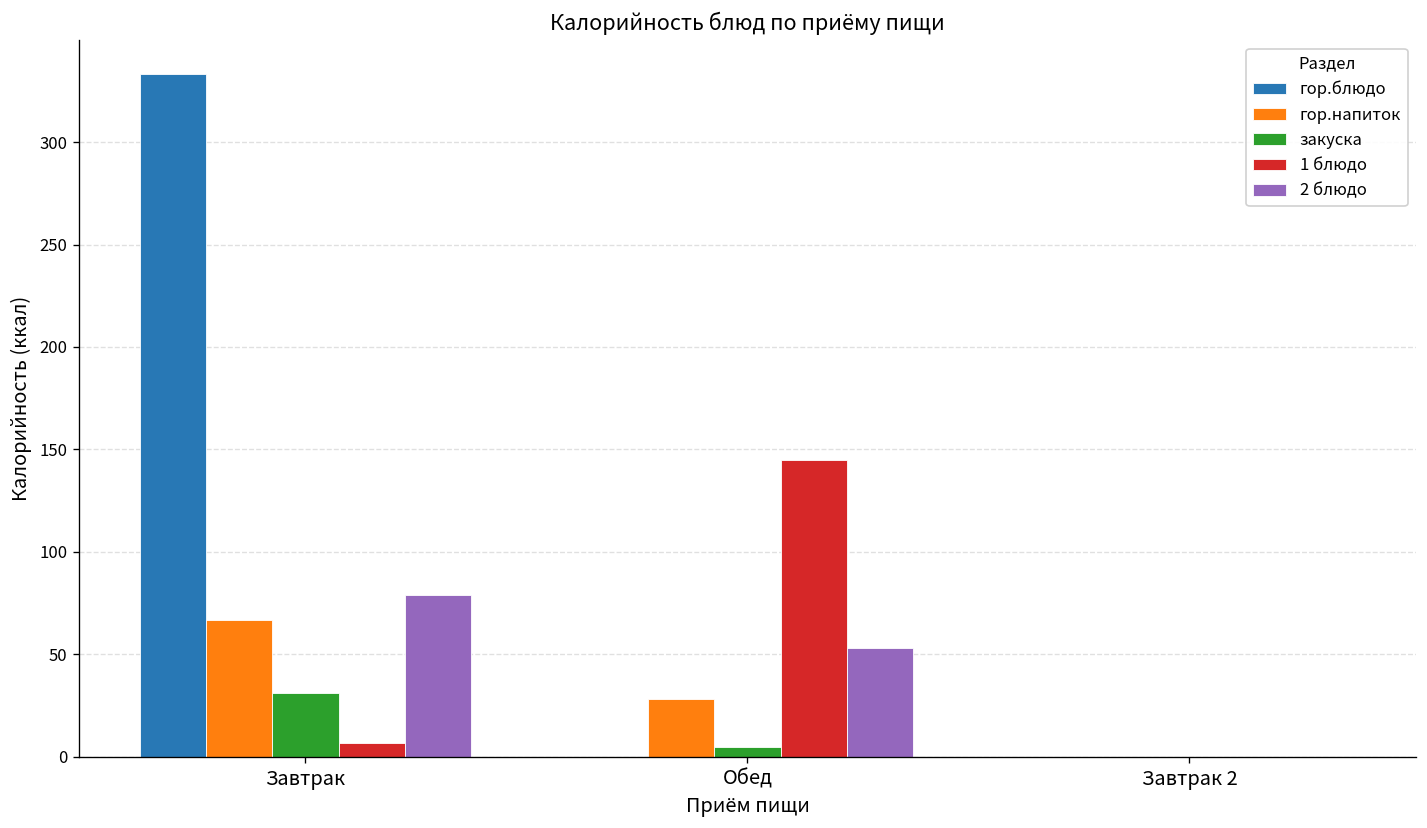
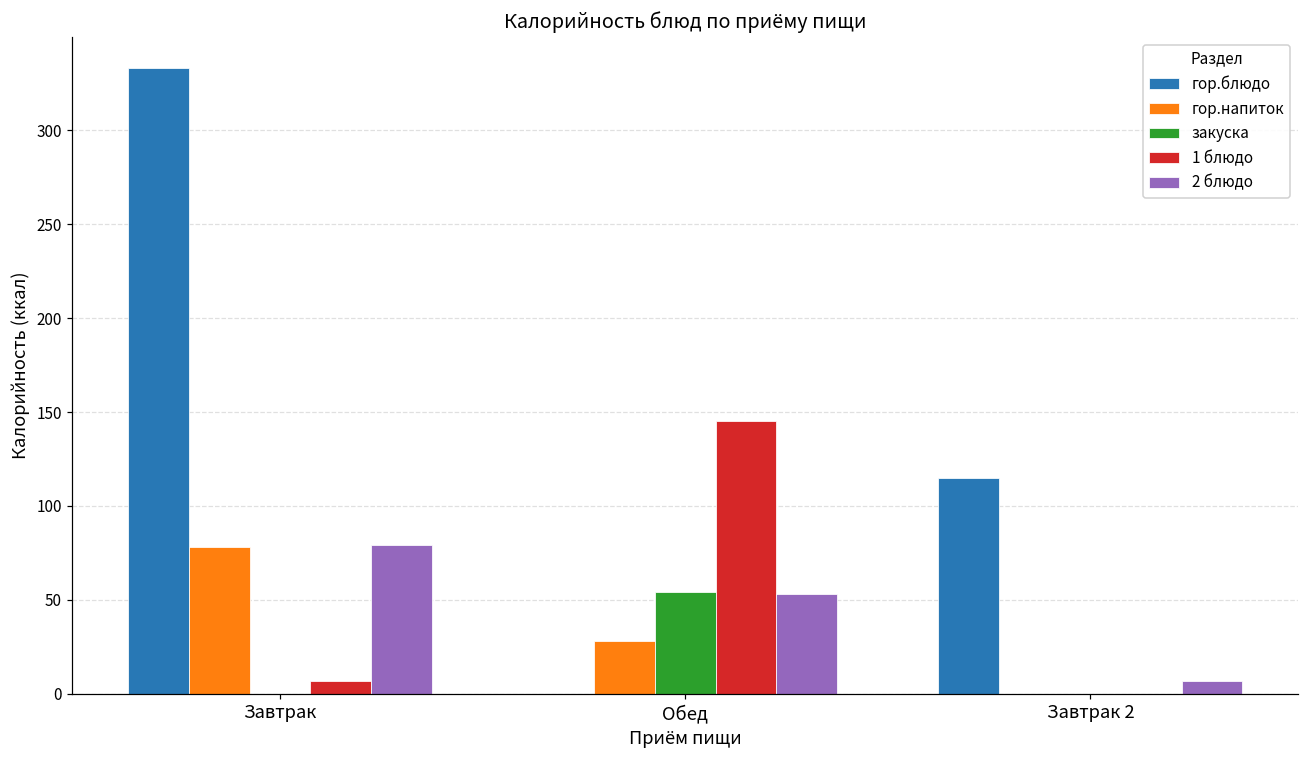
  {
    "гор.блюдо": {
      "Завтрак": 333,
      "Обед": 0,
-     "Завтрак 2": 0
+     "Завтрак 2": 115
    },
    "гор.напиток": {
-     "Завтрак": 67,
+     "Завтрак": 78,
      "Обед": 28,
      "Завтрак 2": 0
    },
    "закуска": {
-     "Завтрак": 31,
-     "Обед": 5,
+     "Завтрак": 0,
+     "Обед": 54,
      "Завтрак 2": 0
    },
    "1 блюдо": {
      "Завтрак": 7,
      "Обед": 145,
      "Завтрак 2": 0
    },
    "2 блюдо": {
      "Завтрак": 79,
      "Обед": 53,
-     "Завтрак 2": 0
+     "Завтрак 2": 7
    }
  }
